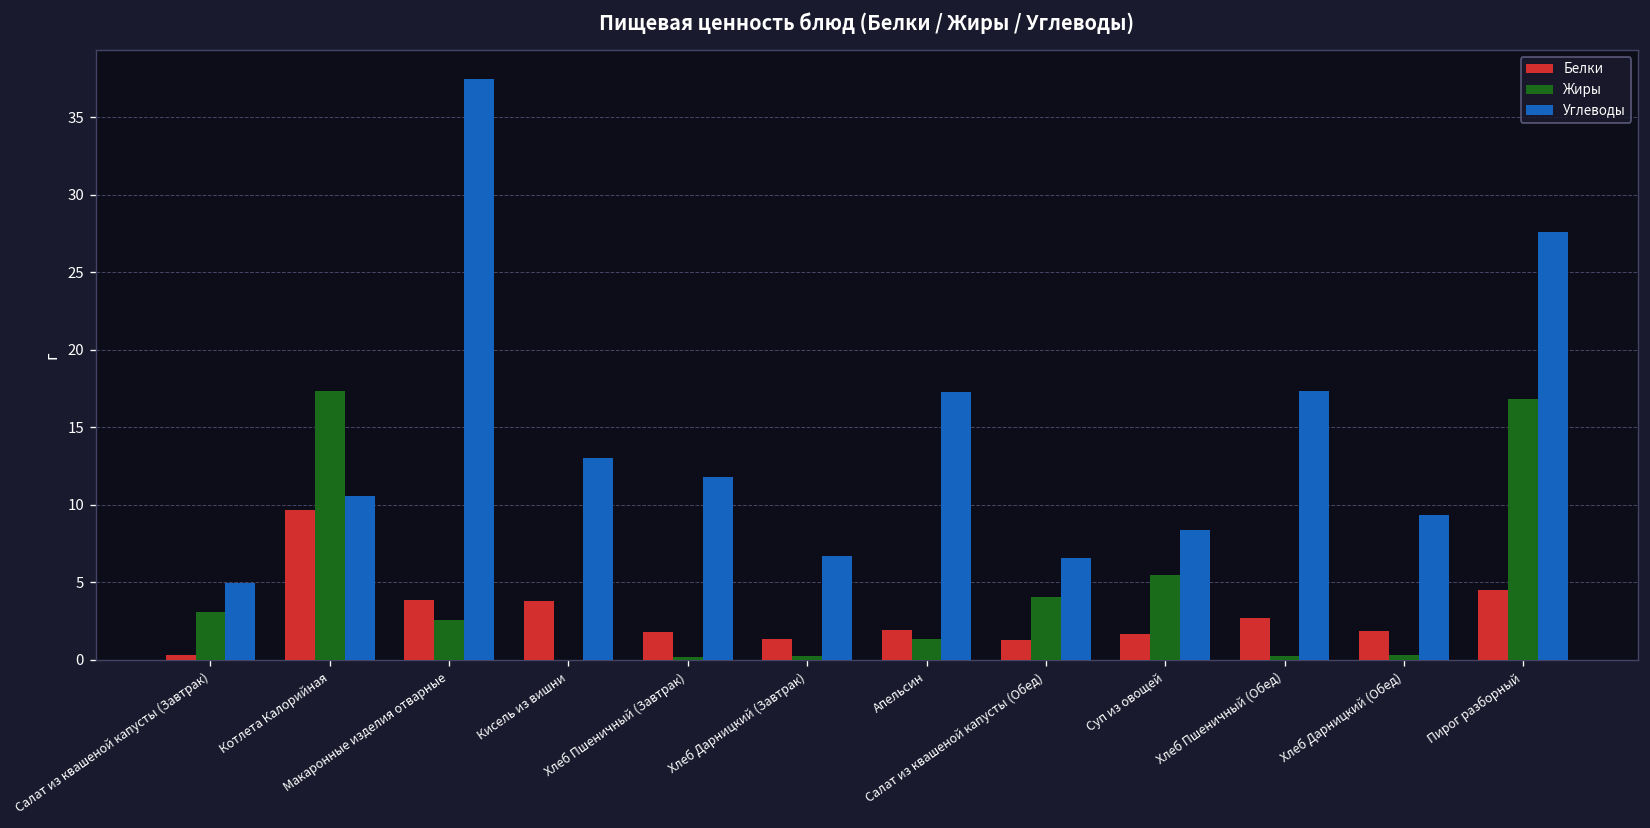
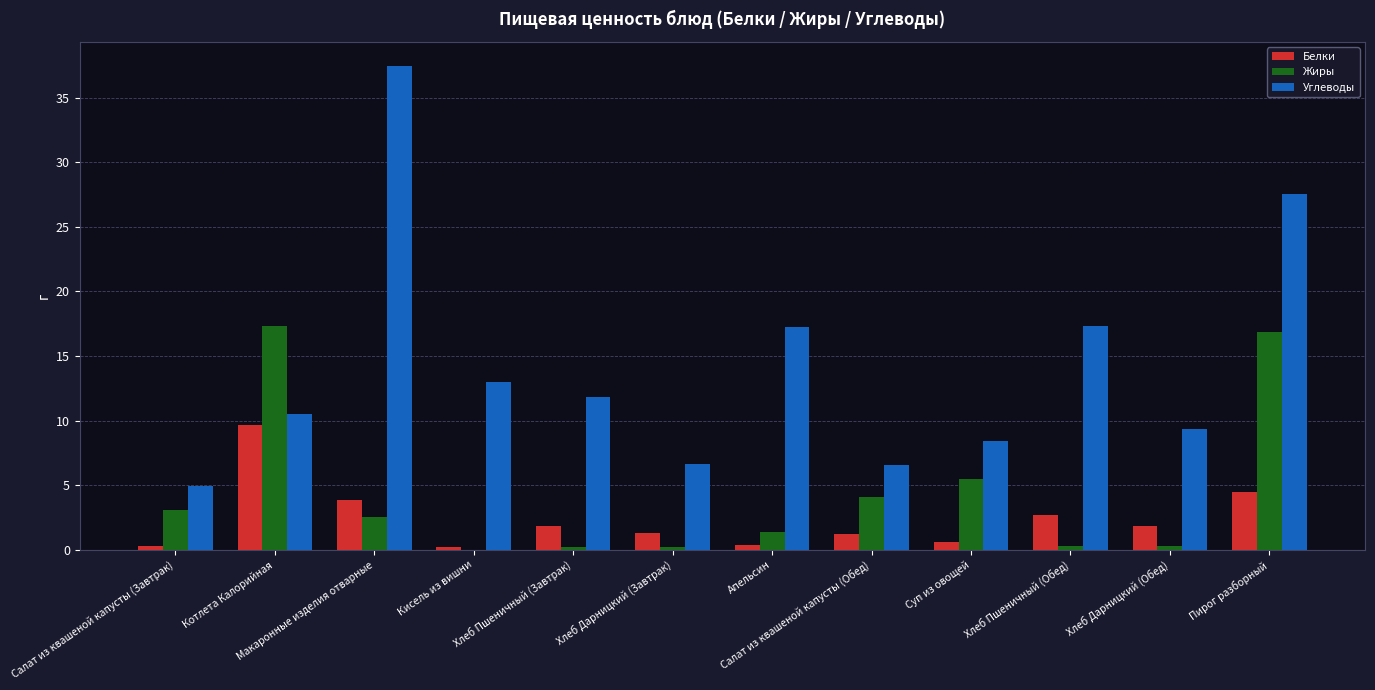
  {
    "Белки": {
      "Салат из квашеной капусты (Завтрак)": 0.3,
      "Котлета Калорийная": 9.7,
      "Макаронные изделия отварные": 3.9,
-     "Кисель из вишни": 3.8,
+     "Кисель из вишни": 0.2,
      "Хлеб Пшеничный (Завтрак)": 1.8,
      "Хлеб Дарницкий (Завтрак)": 1.3,
-     "Апельсин": 1.9,
+     "Апельсин": 0.4,
      "Салат из квашеной капусты (Обед)": 1.3,
-     "Суп из овощей": 1.7,
+     "Суп из овощей": 0.7,
      "Хлеб Пшеничный (Обед)": 2.7,
      "Хлеб Дарницкий (Обед)": 1.9,
      "Пирог разборный": 4.5
    },
    "Жиры": {
      "Салат из квашеной капусты (Завтрак)": 3.1,
      "Котлета Калорийная": 17.3,
      "Макаронные изделия отварные": 2.6,
      "Кисель из вишни": 0.0,
      "Хлеб Дарницкий (Завтрак)": 0.2,
      "Апельсин": 1.4,
      "Салат из квашеной капусты (Обед)": 4.1,
      "Суп из овощей": 5.5,
      "Хлеб Пшеничный (Обед)": 0.3,
      "Хлеб Дарницкий (Обед)": 0.3,
      "Пирог разборный": 16.9
    },
    "Углеводы": {
      "Салат из квашеной капусты (Завтрак)": 4.9,
      "Котлета Калорийная": 10.5,
      "Макаронные изделия отварные": 37.4,
      "Кисель из вишни": 13.0,
      "Хлеб Пшеничный (Завтрак)": 11.8,
      "Хлеб Дарницкий (Завтрак)": 6.7,
      "Апельсин": 17.3,
      "Салат из квашеной капусты (Обед)": 6.6,
      "Суп из овощей": 8.4,
      "Хлеб Пшеничный (Обед)": 17.3,
      "Хлеб Дарницкий (Обед)": 9.4,
      "Пирог разборный": 27.6
    }
  }
